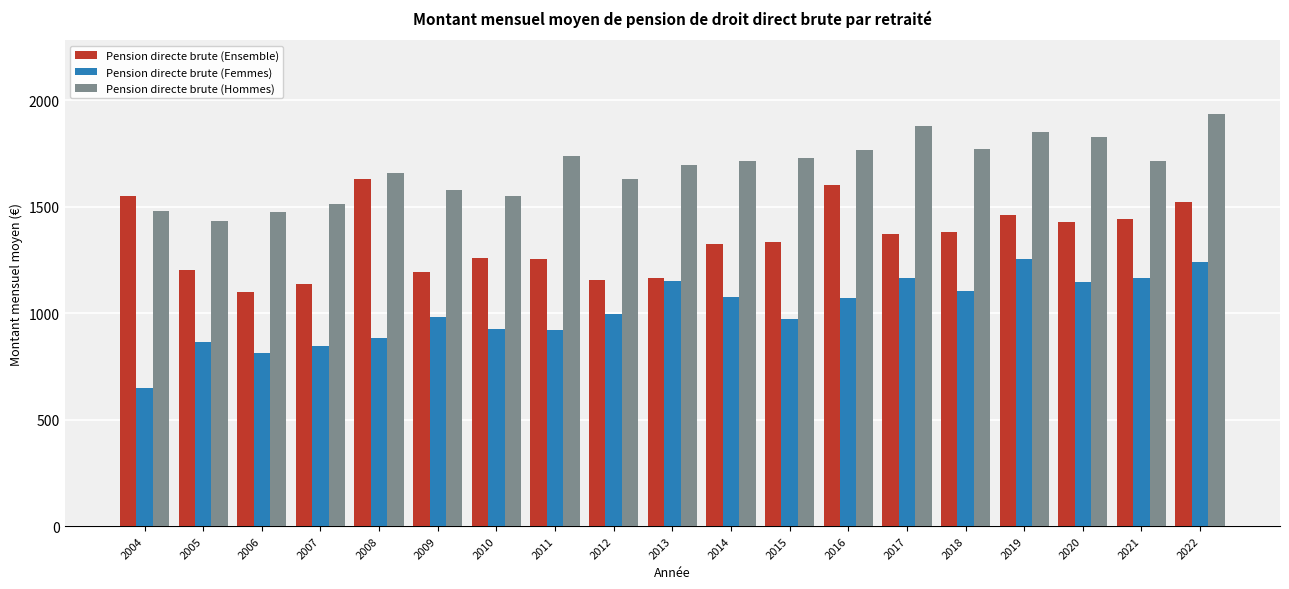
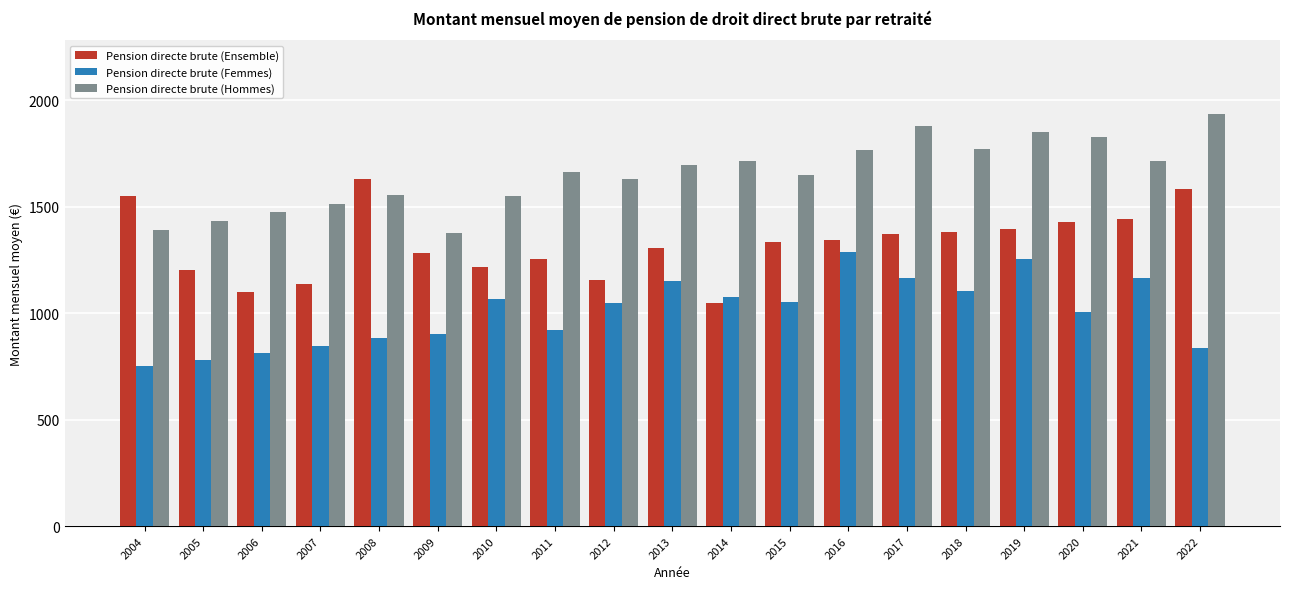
  {
    "Pension directe brute (Ensemble)": {
      "2004": 1550,
      "2005": 1200,
      "2006": 1100,
      "2007": 1140,
      "2008": 1630,
-     "2009": 1190,
-     "2010": 1260,
+     "2009": 1280,
+     "2010": 1220,
      "2011": 1260,
      "2012": 1160,
-     "2013": 1170,
-     "2014": 1320,
+     "2013": 1310,
+     "2014": 1050,
      "2015": 1330,
-     "2016": 1600,
+     "2016": 1350,
      "2017": 1370,
      "2018": 1380,
-     "2019": 1460,
+     "2019": 1390,
      "2020": 1430,
      "2021": 1440,
-     "2022": 1520
+     "2022": 1580
    },
    "Pension directe brute (Femmes)": {
-     "2004": 650,
-     "2005": 860,
+     "2004": 750,
+     "2005": 780,
      "2006": 810,
      "2007": 850,
      "2008": 880,
-     "2009": 980,
-     "2010": 930,
+     "2009": 900,
+     "2010": 1070,
      "2011": 920,
-     "2012": 1000,
+     "2012": 1050,
      "2013": 1150,
      "2014": 1080,
-     "2015": 970,
-     "2016": 1070,
+     "2015": 1050,
+     "2016": 1290,
      "2017": 1170,
      "2018": 1100,
      "2019": 1250,
-     "2020": 1150,
+     "2020": 1000,
      "2021": 1170,
-     "2022": 1240
+     "2022": 840
    },
    "Pension directe brute (Hommes)": {
-     "2004": 1480,
+     "2004": 1390,
      "2005": 1430,
      "2006": 1470,
      "2007": 1510,
-     "2008": 1660,
-     "2009": 1580,
+     "2008": 1550,
+     "2009": 1380,
      "2010": 1550,
-     "2011": 1740,
+     "2011": 1660,
      "2012": 1630,
      "2013": 1700,
      "2014": 1720,
-     "2015": 1730,
+     "2015": 1650,
      "2016": 1770,
      "2017": 1880,
      "2018": 1770,
      "2019": 1850,
      "2020": 1830,
      "2021": 1710,
      "2022": 1930
    }
  }
